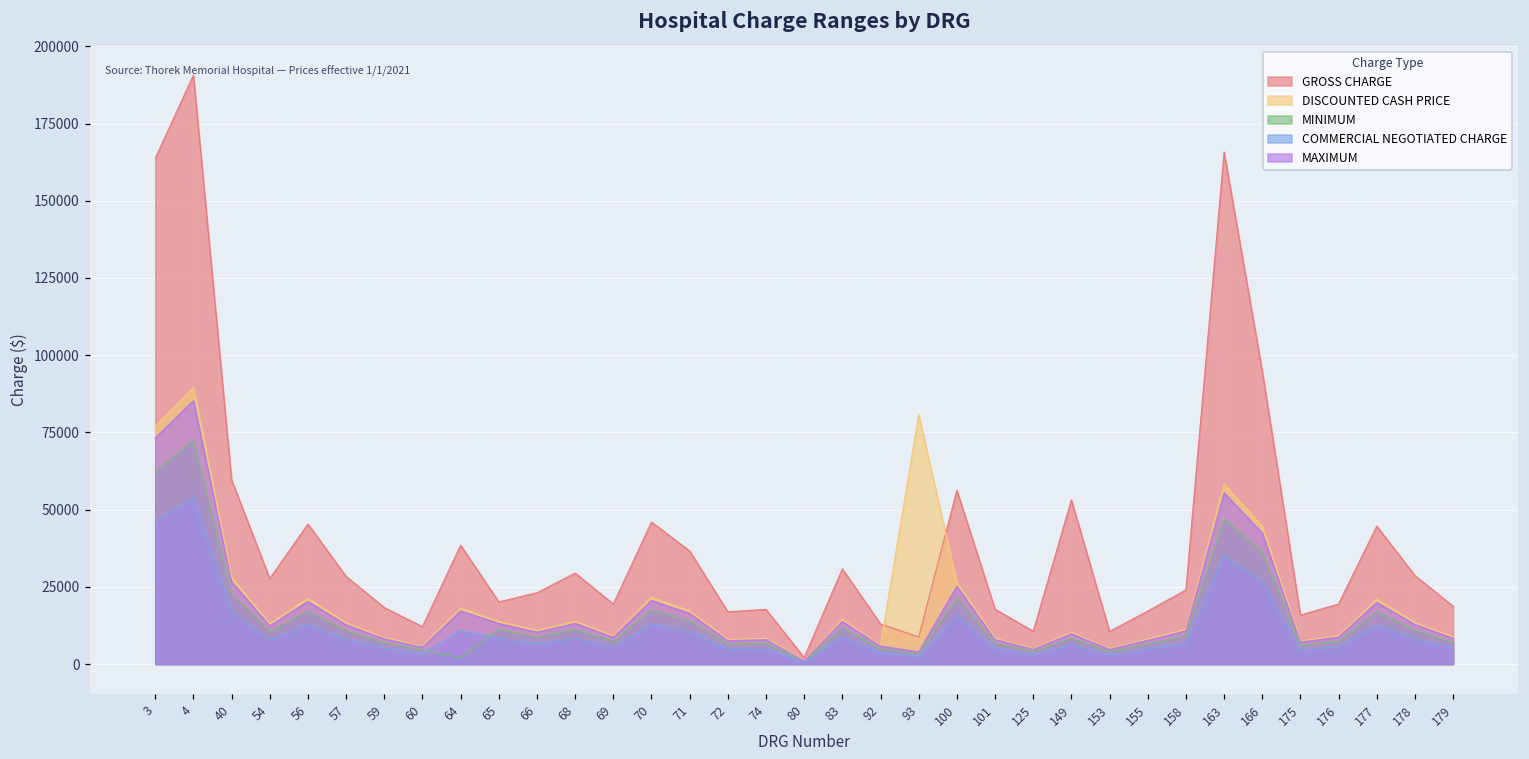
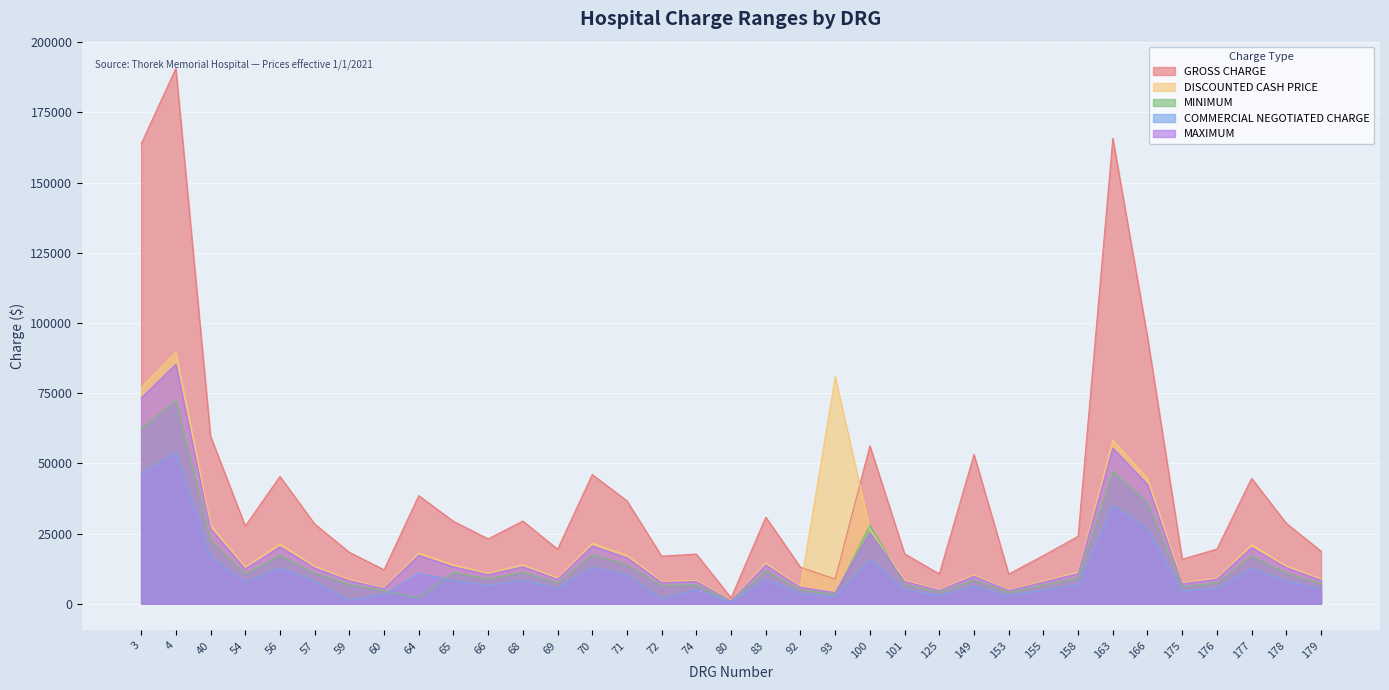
  {
    "GROSS CHARGE": {
      "3": 164000,
      "40": 60000,
      "54": 28000,
      "56": 45000,
      "57": 28000,
      "59": 18000,
      "60": 12000,
      "64": 38000,
-     "65": 20000,
+     "65": 29000,
      "66": 23000,
      "68": 29000,
      "69": 19000,
      "70": 46000,
      "71": 37000,
      "72": 17000,
      "74": 18000,
      "80": 2000,
      "83": 31000,
      "92": 13000,
      "93": 9000,
      "100": 56000,
      "101": 18000,
      "125": 11000,
      "149": 53000,
      "153": 11000,
      "155": 17000,
      "158": 24000,
      "163": 166000,
      "166": 95000,
      "175": 16000,
      "176": 19000,
      "177": 45000,
      "178": 29000,
      "179": 19000
    },
    "DISCOUNTED CASH PRICE": {
      "3": 77000,
      "4": 90000,
      "40": 28000,
      "56": 21000,
      "70": 22000,
      "93": 81000,
      "100": 26000,
      "163": 58000,
      "166": 45000,
      "177": 21000
    },
    "MINIMUM": {
      "3": 62000,
      "4": 72000,
      "40": 23000,
      "54": 11000,
      "56": 17000,
      "57": 11000,
      "59": 7000,
      "64": 2000,
      "65": 11000,
      "66": 9000,
      "68": 11000,
      "69": 7000,
      "70": 17000,
      "71": 14000,
      "72": 6000,
      "74": 7000,
      "83": 12000,
-     "100": 21000,
+     "100": 28000,
      "101": 7000,
      "149": 8000,
      "155": 7000,
      "158": 9000,
      "163": 47000,
      "166": 36000,
      "175": 6000,
      "176": 7000,
      "177": 17000,
      "178": 11000,
      "179": 7000
    },
    "COMMERCIAL NEGOTIATED CHARGE": {
      "3": 46000,
      "4": 54000,
      "40": 17000,
      "54": 8000,
      "56": 13000,
      "57": 8000,
-     "59": 5000,
+     "59": 1000,
      "60": 3000,
      "64": 11000,
      "65": 8000,
      "66": 7000,
      "68": 8000,
      "69": 5000,
      "70": 13000,
      "71": 10000,
-     "72": 5000,
+     "72": 2000,
      "74": 5000,
      "83": 9000,
      "92": 4000,
      "100": 16000,
      "101": 5000,
      "125": 3000,
      "149": 6000,
      "153": 3000,
      "155": 5000,
      "158": 7000,
      "163": 35000,
      "166": 27000,
      "175": 4000,
      "176": 5000,
      "177": 13000,
      "178": 8000,
      "179": 5000
    },
    "MAXIMUM": {
      "3": 73000,
      "4": 85000,
      "40": 27000,
      "56": 20000,
      "70": 21000,
      "100": 25000,
      "163": 55000,
      "166": 42000,
      "177": 20000
    }
  }
